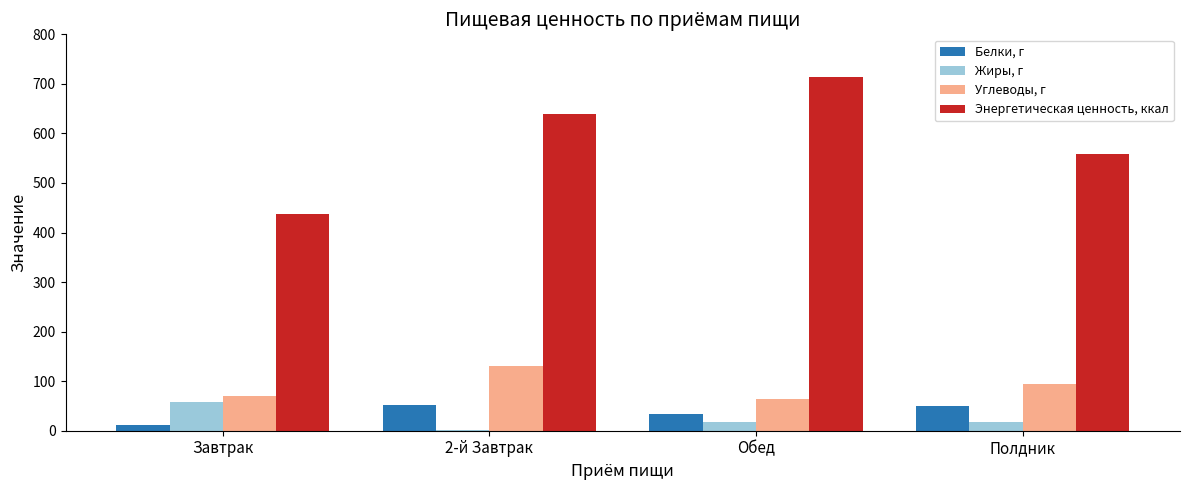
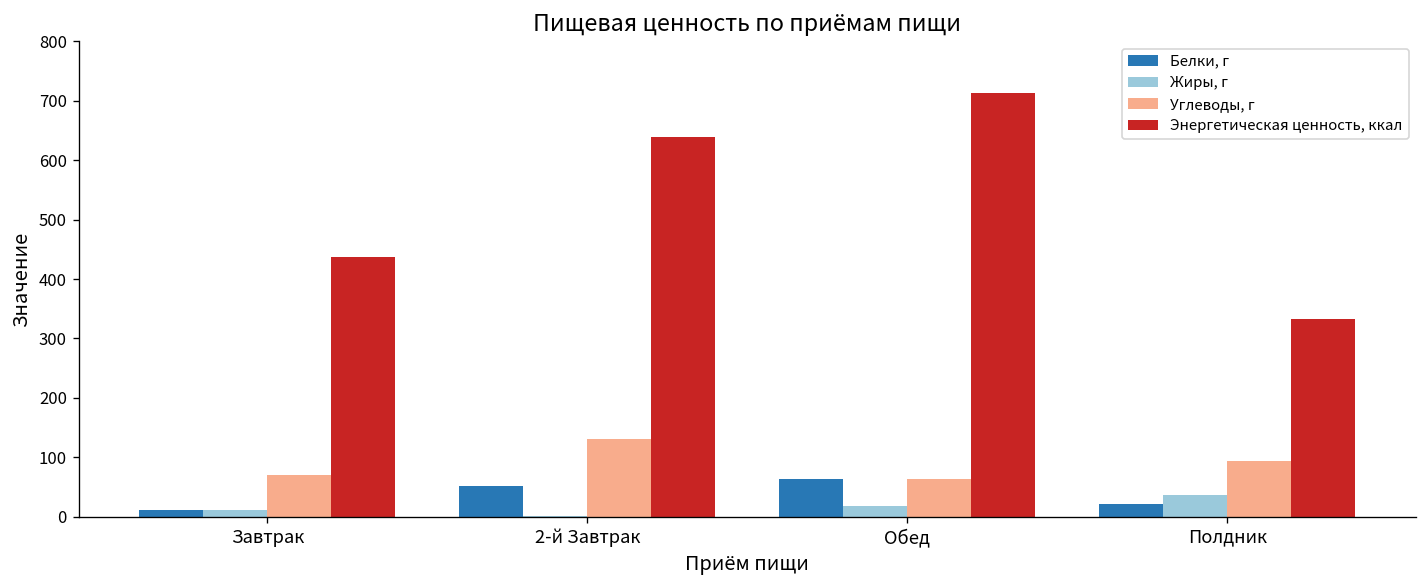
  {
    "Белки, г": {
      "Завтрак": 10,
      "2-й Завтрак": 50,
-     "Обед": 30,
-     "Полдник": 50
+     "Обед": 60,
+     "Полдник": 20
    },
    "Жиры, г": {
-     "Завтрак": 60,
+     "Завтрак": 10,
      "Обед": 20,
-     "Полдник": 20
+     "Полдник": 40
    },
    "Углеводы, г": {
      "Завтрак": 70,
      "2-й Завтрак": 130,
      "Обед": 60,
      "Полдник": 90
    },
    "Энергетическая ценность, ккал": {
      "Завтрак": 440,
      "2-й Завтрак": 640,
      "Обед": 710,
-     "Полдник": 560
+     "Полдник": 330
    }
  }
